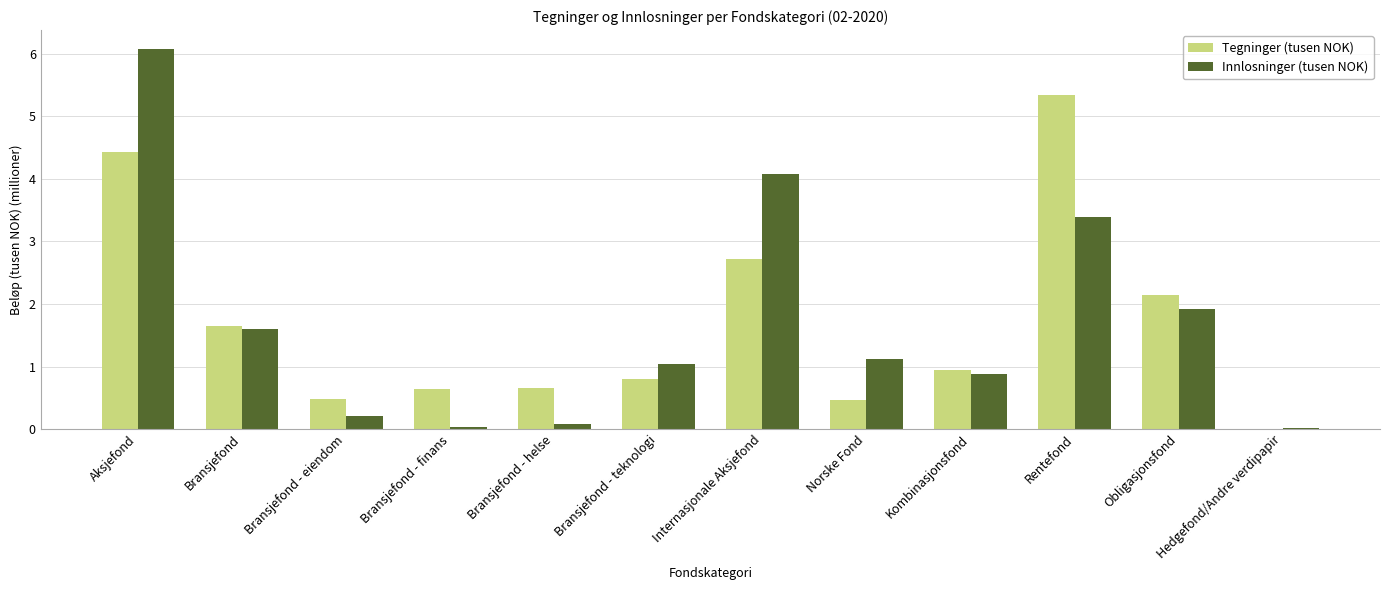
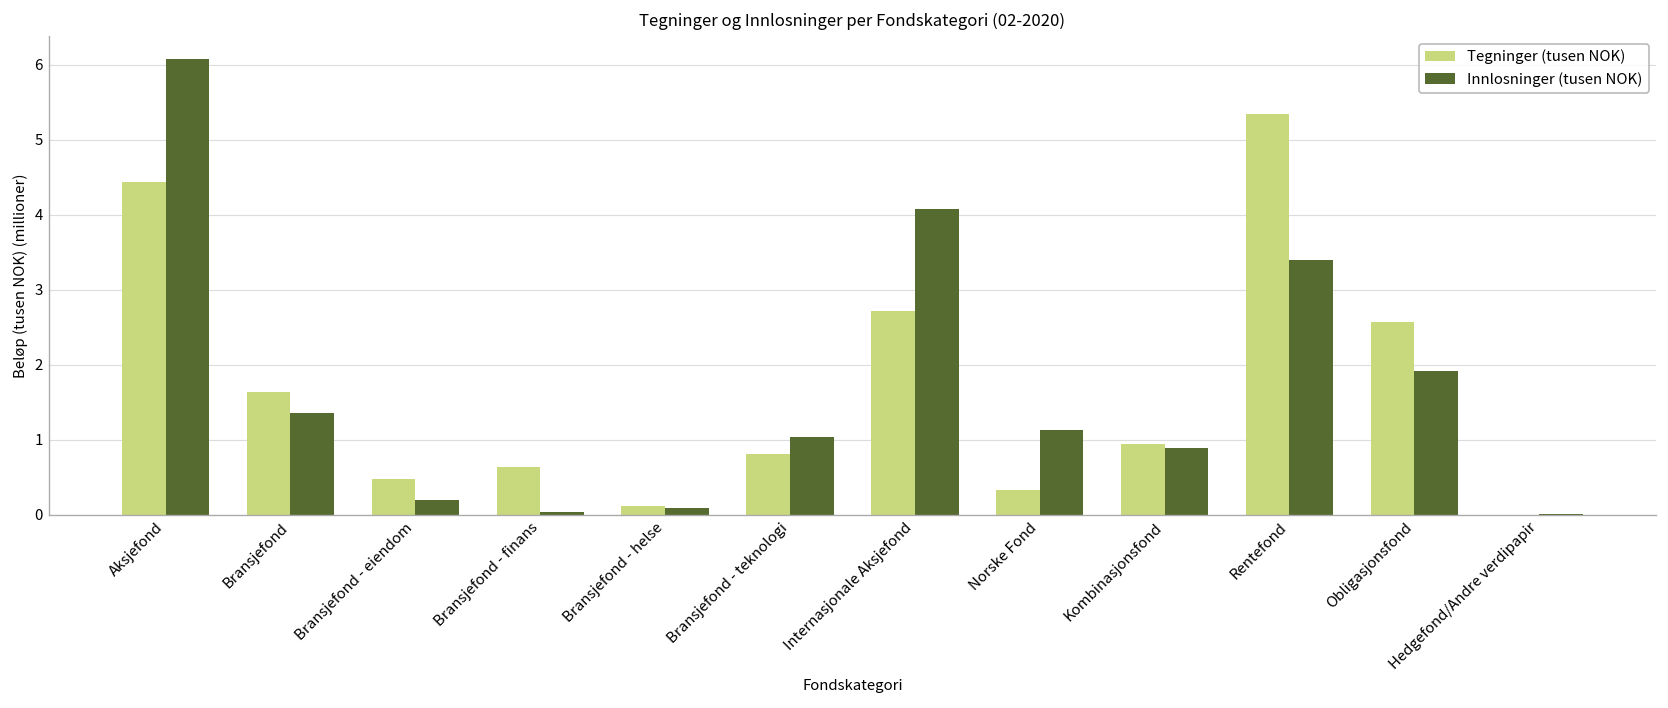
  {
    "Tegninger (tusen NOK)": {
      "Aksjefond": 4.4,
      "Bransjefond": 1.6,
      "Bransjefond - eiendom": 0.5,
      "Bransjefond - finans": 0.6,
-     "Bransjefond - helse": 0.6,
+     "Bransjefond - helse": 0.1,
      "Bransjefond - teknologi": 0.8,
      "Internasjonale Aksjefond": 2.7,
-     "Norske Fond": 0.5,
+     "Norske Fond": 0.3,
      "Kombinasjonsfond": 0.9,
      "Rentefond": 5.3,
-     "Obligasjonsfond": 2.1
+     "Obligasjonsfond": 2.6
    },
    "Innlosninger (tusen NOK)": {
      "Aksjefond": 6.1,
-     "Bransjefond": 1.6,
+     "Bransjefond": 1.4,
      "Bransjefond - eiendom": 0.2,
      "Bransjefond - helse": 0.1,
      "Bransjefond - teknologi": 1.0,
      "Internasjonale Aksjefond": 4.1,
      "Norske Fond": 1.1,
      "Kombinasjonsfond": 0.9,
      "Rentefond": 3.4,
      "Obligasjonsfond": 1.9
    }
  }
